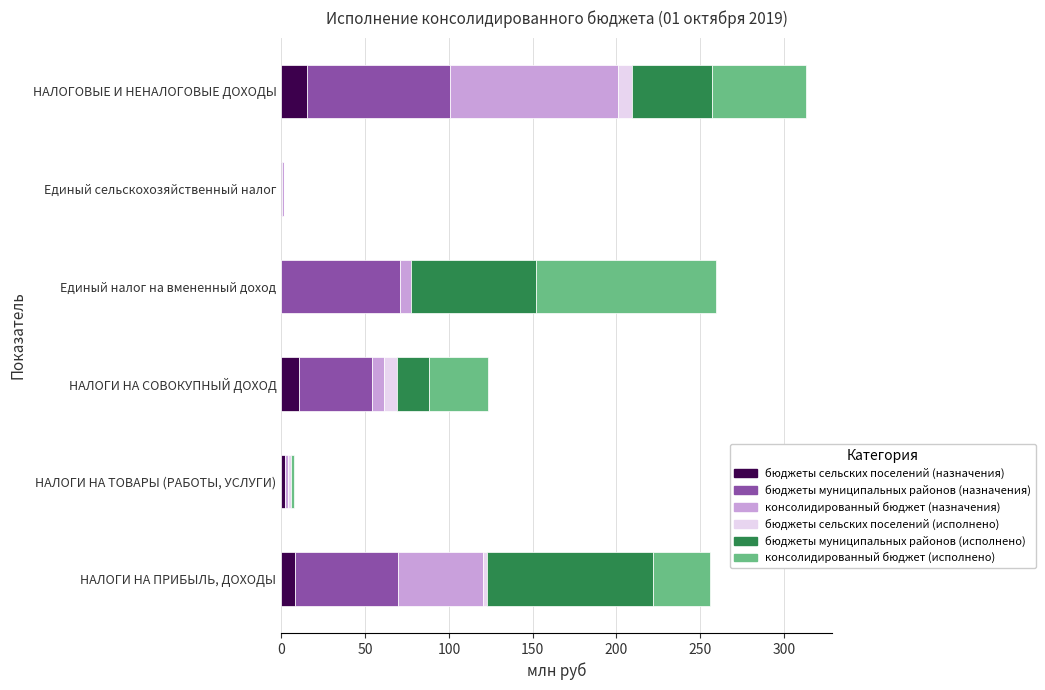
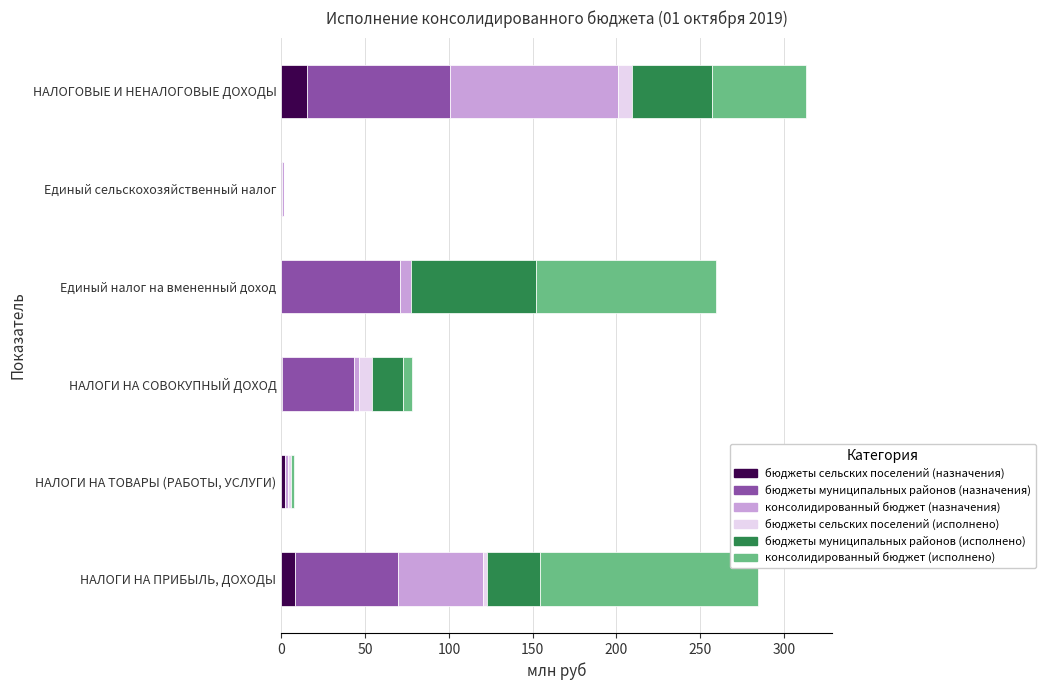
  {
    "бюджеты сельских поселений (назначения)": {
      "НАЛОГОВЫЕ И НЕНАЛОГОВЫЕ ДОХОДЫ": 15,
      "Единый налог на вмененный доход": 0,
-     "НАЛОГИ НА СОВОКУПНЫЙ ДОХОД": 11,
+     "НАЛОГИ НА СОВОКУПНЫЙ ДОХОД": 0,
      "НАЛОГИ НА ТОВАРЫ (РАБОТЫ, УСЛУГИ)": 2,
      "НАЛОГИ НА ПРИБЫЛЬ, ДОХОДЫ": 8
    },
    "бюджеты муниципальных районов (назначения)": {
      "НАЛОГОВЫЕ И НЕНАЛОГОВЫЕ ДОХОДЫ": 85,
      "Единый налог на вмененный доход": 71,
      "НАЛОГИ НА СОВОКУПНЫЙ ДОХОД": 43,
      "НАЛОГИ НА ПРИБЫЛЬ, ДОХОДЫ": 61
    },
    "консолидированный бюджет (назначения)": {
      "НАЛОГОВЫЕ И НЕНАЛОГОВЫЕ ДОХОДЫ": 101,
      "Единый налог на вмененный доход": 7,
-     "НАЛОГИ НА СОВОКУПНЫЙ ДОХОД": 7,
+     "НАЛОГИ НА СОВОКУПНЫЙ ДОХОД": 2,
      "НАЛОГИ НА ТОВАРЫ (РАБОТЫ, УСЛУГИ)": 2,
      "НАЛОГИ НА ПРИБЫЛЬ, ДОХОДЫ": 51
    },
    "бюджеты сельских поселений (исполнено)": {
      "НАЛОГОВЫЕ И НЕНАЛОГОВЫЕ ДОХОДЫ": 8,
      "Единый налог на вмененный доход": 0,
      "НАЛОГИ НА СОВОКУПНЫЙ ДОХОД": 8,
      "НАЛОГИ НА ТОВАРЫ (РАБОТЫ, УСЛУГИ)": 2,
      "НАЛОГИ НА ПРИБЫЛЬ, ДОХОДЫ": 2
    },
    "бюджеты муниципальных районов (исполнено)": {
      "НАЛОГОВЫЕ И НЕНАЛОГОВЫЕ ДОХОДЫ": 48,
      "Единый налог на вмененный доход": 75,
      "НАЛОГИ НА СОВОКУПНЫЙ ДОХОД": 19,
-     "НАЛОГИ НА ПРИБЫЛЬ, ДОХОДЫ": 99
+     "НАЛОГИ НА ПРИБЫЛЬ, ДОХОДЫ": 32
    },
    "консолидированный бюджет (исполнено)": {
      "НАЛОГОВЫЕ И НЕНАЛОГОВЫЕ ДОХОДЫ": 56,
      "Единый налог на вмененный доход": 107,
-     "НАЛОГИ НА СОВОКУПНЫЙ ДОХОД": 35,
+     "НАЛОГИ НА СОВОКУПНЫЙ ДОХОД": 5,
      "НАЛОГИ НА ТОВАРЫ (РАБОТЫ, УСЛУГИ)": 2,
-     "НАЛОГИ НА ПРИБЫЛЬ, ДОХОДЫ": 34
+     "НАЛОГИ НА ПРИБЫЛЬ, ДОХОДЫ": 130
    }
  }
